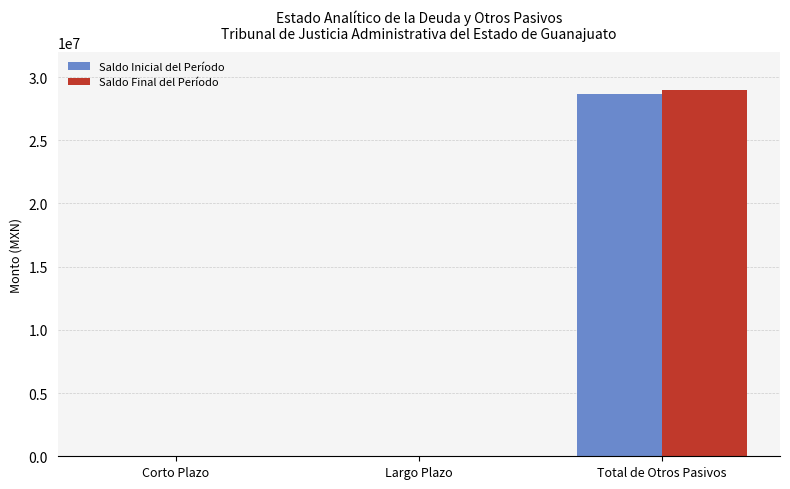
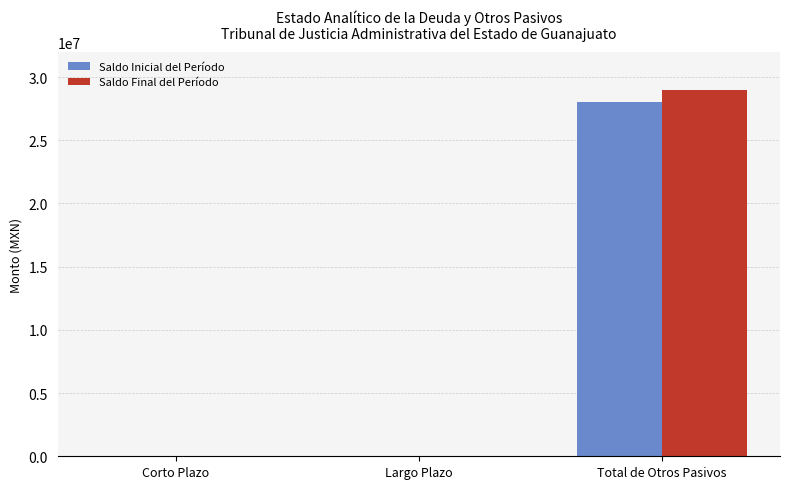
  {
    "Saldo Inicial del Período": {
      "Corto Plazo": 0,
      "Largo Plazo": 0,
-     "Total de Otros Pasivos": 28700000
+     "Total de Otros Pasivos": 28000000
    },
    "Saldo Final del Período": {
      "Corto Plazo": 0,
      "Largo Plazo": 0,
      "Total de Otros Pasivos": 29000000
    }
  }
